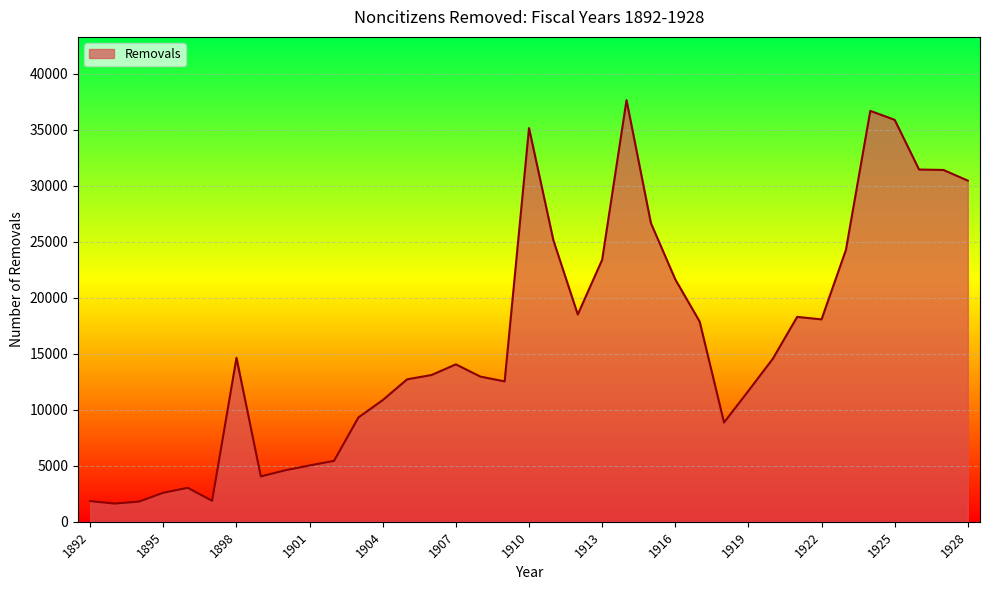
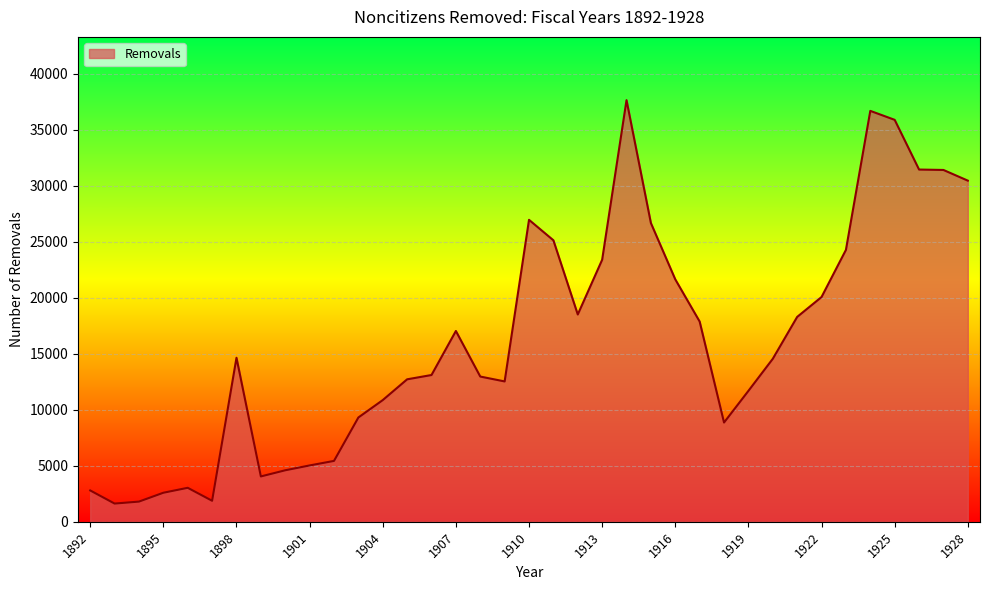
  {
-   "1892": 1800,
+   "1892": 2800,
    "1895": 2600,
    "1898": 14600,
    "1901": 5000,
    "1904": 10900,
-   "1907": 14100,
-   "1910": 35200,
+   "1907": 17000,
+   "1910": 27000,
    "1913": 23400,
    "1916": 21600,
    "1919": 11700,
-   "1922": 18100,
+   "1922": 20100,
    "1925": 35900,
    "1928": 30500
  }
